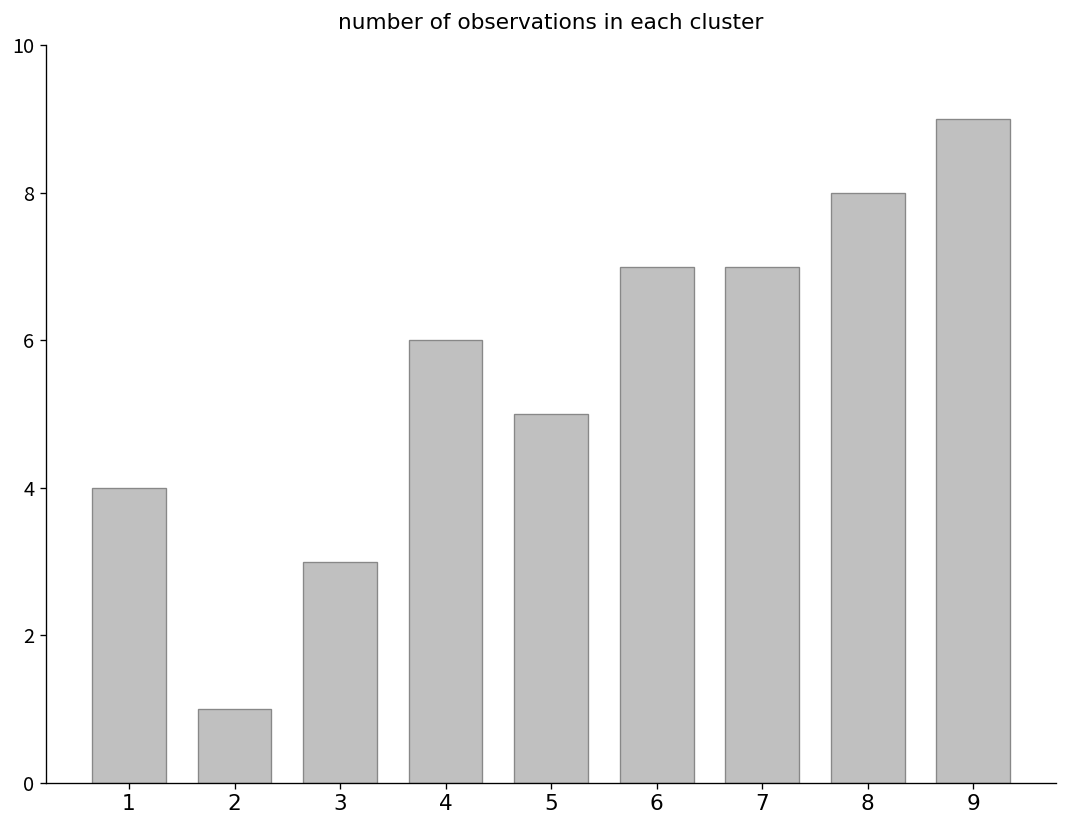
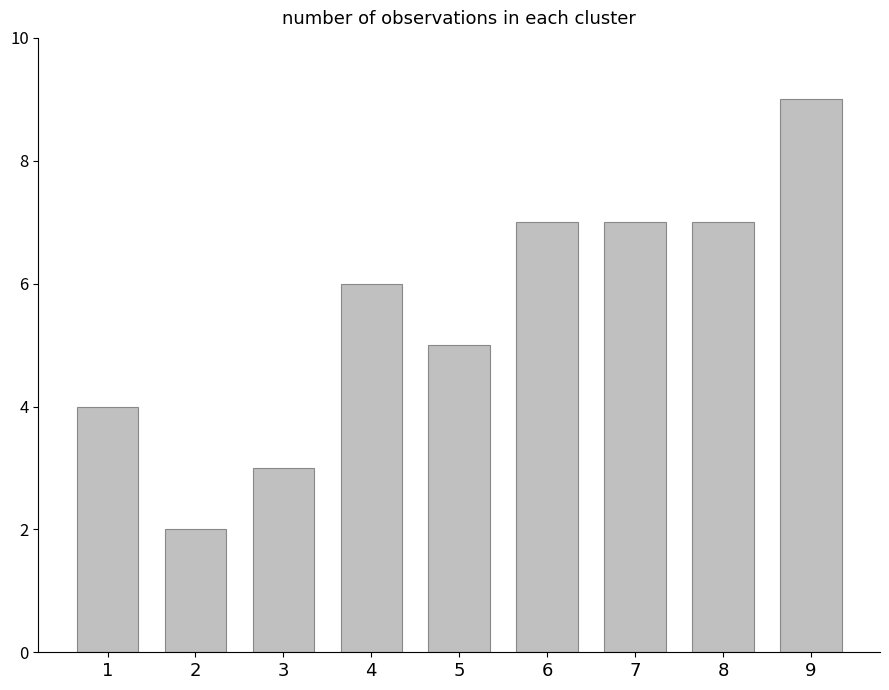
  {
    "1": 4,
-   "2": 1,
+   "2": 2,
    "3": 3,
    "4": 6,
    "5": 5,
    "6": 7,
    "7": 7,
-   "8": 8,
+   "8": 7,
    "9": 9
  }
